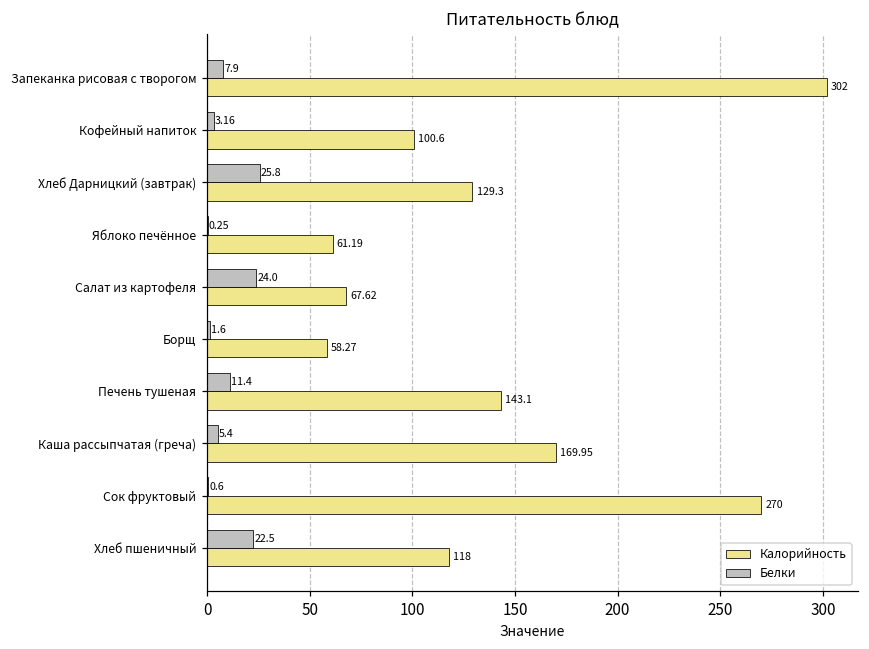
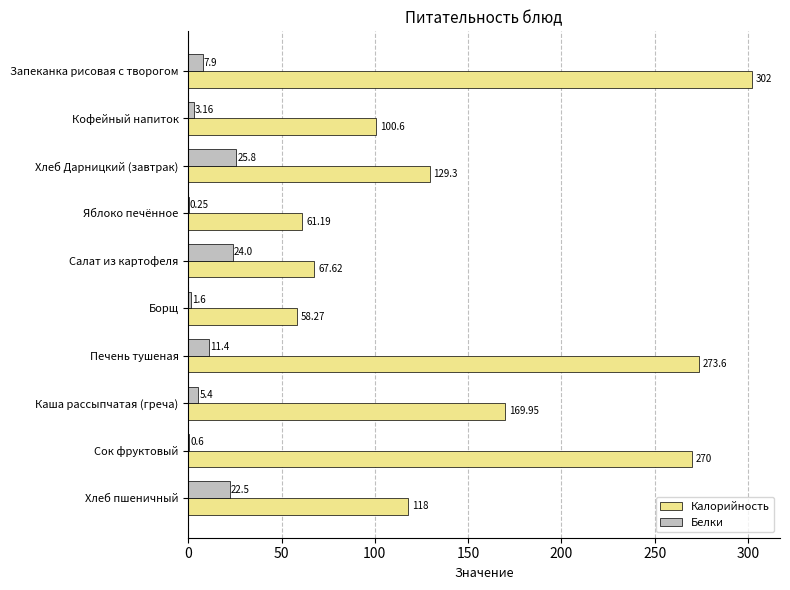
  {
    "Калорийность": {
      "Запеканка рисовая с творогом": 302,
      "Кофейный напиток": 100.6,
      "Хлеб Дарницкий (завтрак)": 129.3,
      "Яблоко печённое": 61.19,
      "Салат из картофеля": 67.62,
      "Борщ": 58.27,
-     "Печень тушеная": 143.1,
+     "Печень тушеная": 273.6,
      "Каша рассыпчатая (греча)": 169.95,
      "Сок фруктовый": 270,
      "Хлеб пшеничный": 118
    },
    "Белки": {
      "Запеканка рисовая с творогом": 7.9,
      "Кофейный напиток": 3.16,
      "Хлеб Дарницкий (завтрак)": 25.8,
      "Яблоко печённое": 0.25,
      "Салат из картофеля": 24.0,
      "Борщ": 1.6,
      "Печень тушеная": 11.4,
      "Каша рассыпчатая (греча)": 5.4,
      "Сок фруктовый": 0.6,
      "Хлеб пшеничный": 22.5
    }
  }
